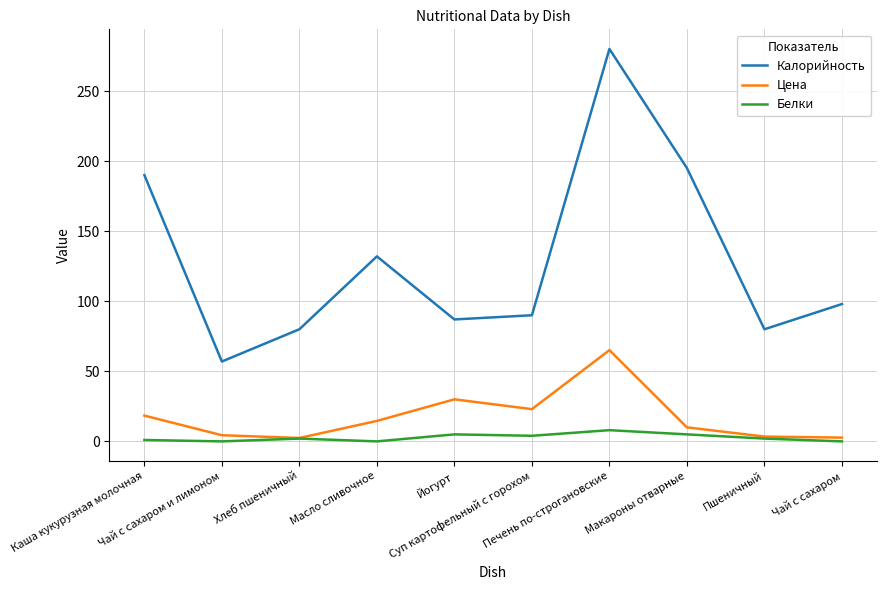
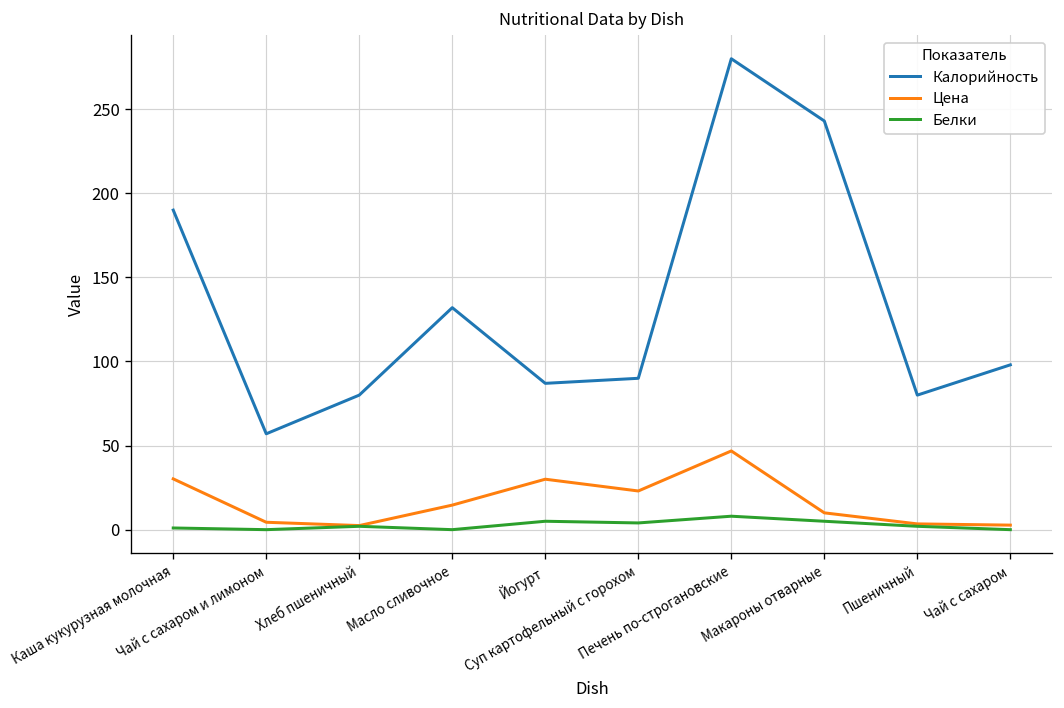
  {
    "Калорийность": {
      "Каша кукурузная молочная": 190,
      "Чай с сахаром и лимоном": 57,
      "Хлеб пшеничный": 80,
      "Масло сливочное": 132,
      "Йогурт": 87,
      "Суп картофельный с горохом": 90,
      "Печень по-строгановские": 280,
-     "Макароны отварные": 195,
+     "Макароны отварные": 243,
      "Пшеничный": 80,
      "Чай с сахаром": 98
    },
    "Цена": {
-     "Каша кукурузная молочная": 18,
+     "Каша кукурузная молочная": 30,
      "Чай с сахаром и лимоном": 4,
      "Масло сливочное": 15,
      "Йогурт": 30,
      "Суп картофельный с горохом": 23,
-     "Печень по-строгановские": 65,
+     "Печень по-строгановские": 47,
      "Макароны отварные": 10,
      "Чай с сахаром": 3
    },
    "Белки": {
      "Каша кукурузная молочная": 1,
      "Чай с сахаром и лимоном": 0,
      "Масло сливочное": 0,
      "Йогурт": 5,
      "Суп картофельный с горохом": 4,
      "Печень по-строгановские": 8,
      "Макароны отварные": 5,
      "Чай с сахаром": 0
    }
  }
